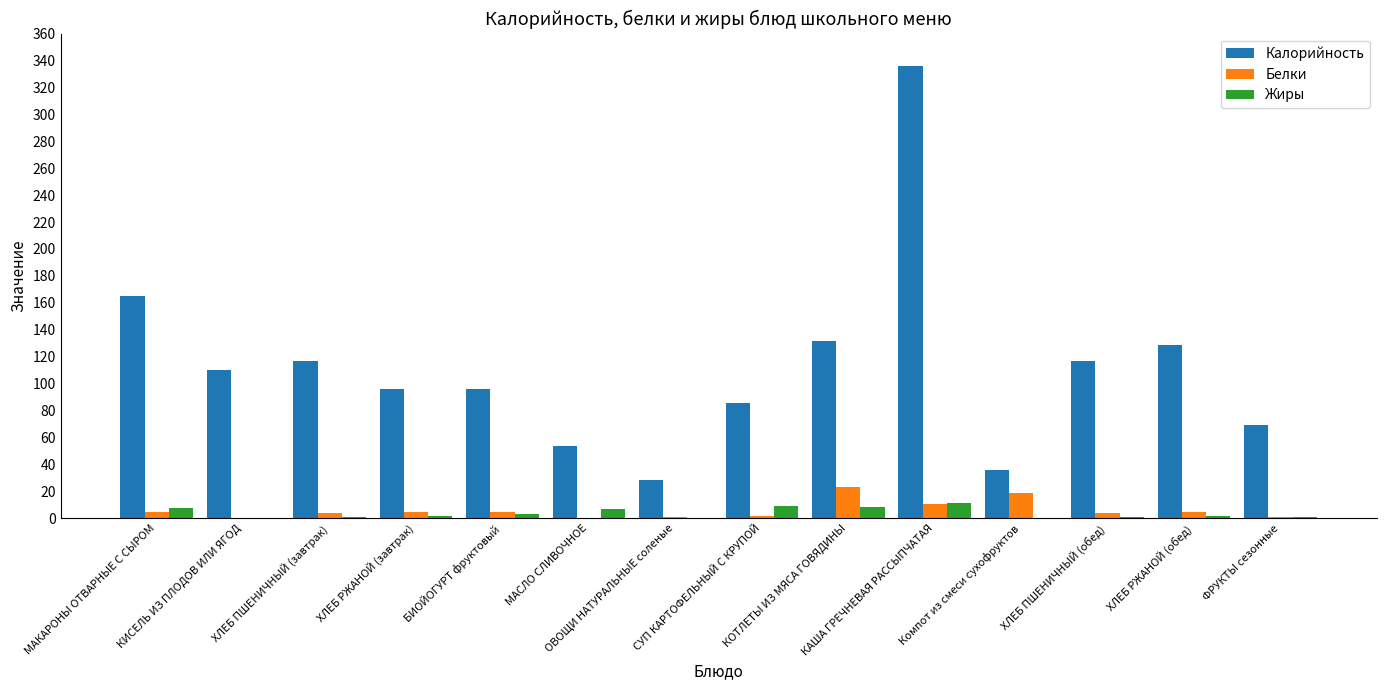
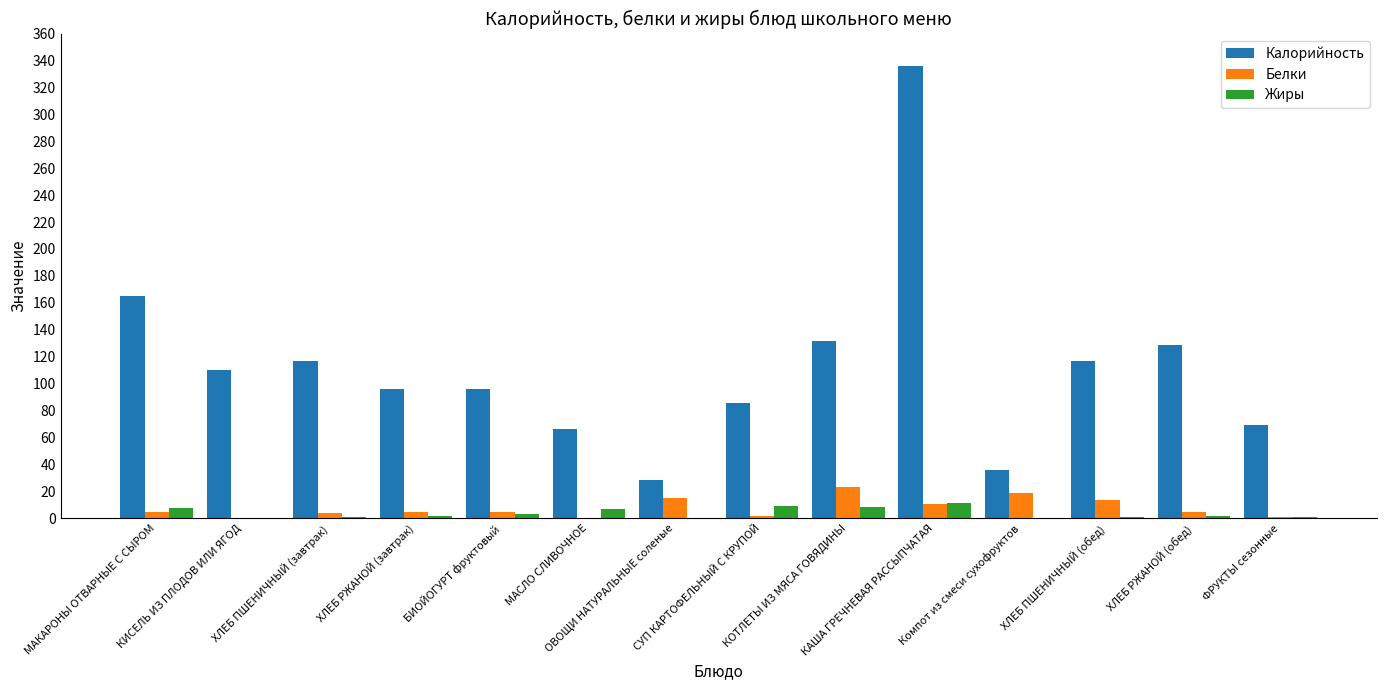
  {
    "Калорийность": {
      "МАКАРОНЫ ОТВАРНЫЕ С СЫРОМ": 165,
      "КИСЕЛЬ ИЗ ПЛОДОВ ИЛИ ЯГОД": 110,
      "ХЛЕБ ПШЕНИЧНЫЙ (завтрак)": 117,
      "ХЛЕБ РЖАНОЙ (завтрак)": 96,
      "БИОЙОГУРТ фруктовый": 96,
-     "МАСЛО СЛИВОЧНОЕ": 54,
+     "МАСЛО СЛИВОЧНОЕ": 66,
      "ОВОЩИ НАТУРАЛЬНЫЕ соленые": 28,
      "СУП КАРТОФЕЛЬНЫЙ С КРУПОЙ": 85,
      "КОТЛЕТЫ ИЗ МЯСА ГОВЯДИНЫ": 131,
      "КАША ГРЕЧНЕВАЯ РАССЫПЧАТАЯ": 336,
      "Компот из смеси сухофруктов": 36,
      "ХЛЕБ ПШЕНИЧНЫЙ (обед)": 117,
      "ХЛЕБ РЖАНОЙ (обед)": 129,
      "ФРУКТЫ сезонные": 70
    },
    "Белки": {
      "МАКАРОНЫ ОТВАРНЫЕ С СЫРОМ": 5,
      "ХЛЕБ ПШЕНИЧНЫЙ (завтрак)": 4,
      "ХЛЕБ РЖАНОЙ (завтрак)": 4,
      "БИОЙОГУРТ фруктовый": 4,
      "МАСЛО СЛИВОЧНОЕ": 0,
-     "ОВОЩИ НАТУРАЛЬНЫЕ соленые": 1,
+     "ОВОЩИ НАТУРАЛЬНЫЕ соленые": 15,
      "КОТЛЕТЫ ИЗ МЯСА ГОВЯДИНЫ": 23,
      "КАША ГРЕЧНЕВАЯ РАССЫПЧАТАЯ": 11,
      "Компот из смеси сухофруктов": 19,
-     "ХЛЕБ ПШЕНИЧНЫЙ (обед)": 4,
+     "ХЛЕБ ПШЕНИЧНЫЙ (обед)": 14,
      "ХЛЕБ РЖАНОЙ (обед)": 4
    },
    "Жиры": {
      "МАКАРОНЫ ОТВАРНЫЕ С СЫРОМ": 8,
      "КИСЕЛЬ ИЗ ПЛОДОВ ИЛИ ЯГОД": 0,
      "БИОЙОГУРТ фруктовый": 3,
      "МАСЛО СЛИВОЧНОЕ": 7,
      "СУП КАРТОФЕЛЬНЫЙ С КРУПОЙ": 9,
      "КОТЛЕТЫ ИЗ МЯСА ГОВЯДИНЫ": 8,
      "КАША ГРЕЧНЕВАЯ РАССЫПЧАТАЯ": 11,
      "Компот из смеси сухофруктов": 0
    }
  }
